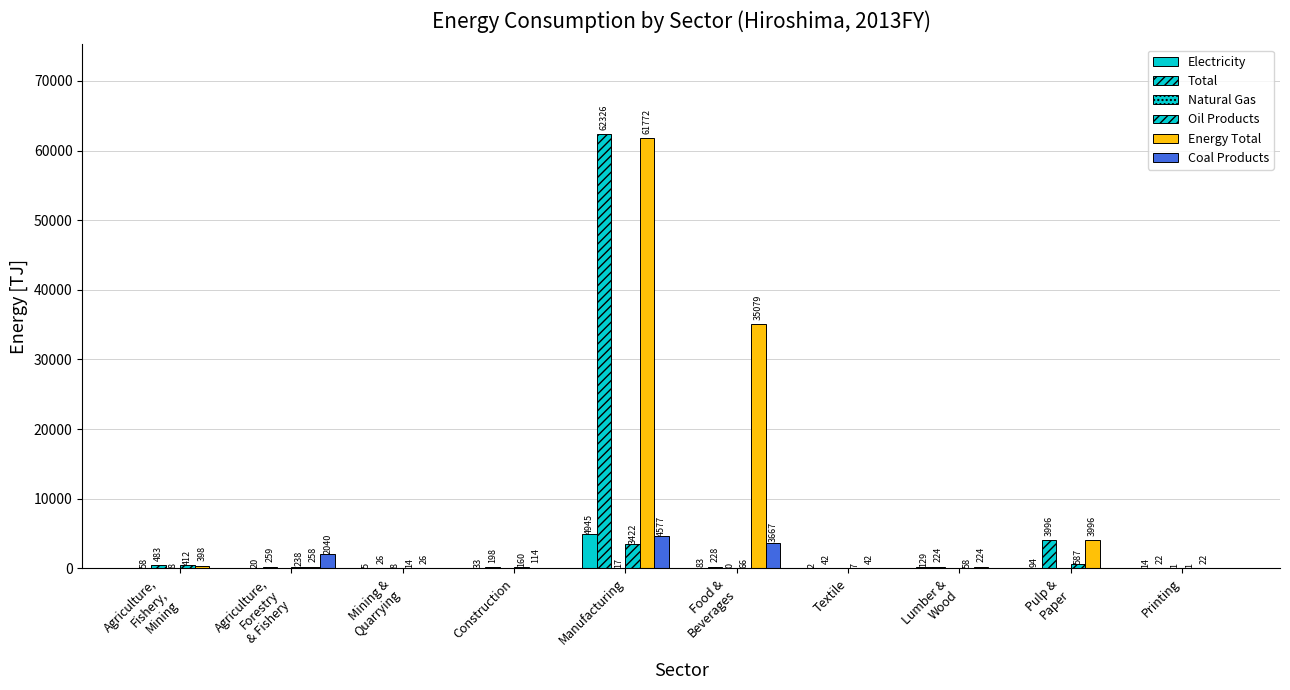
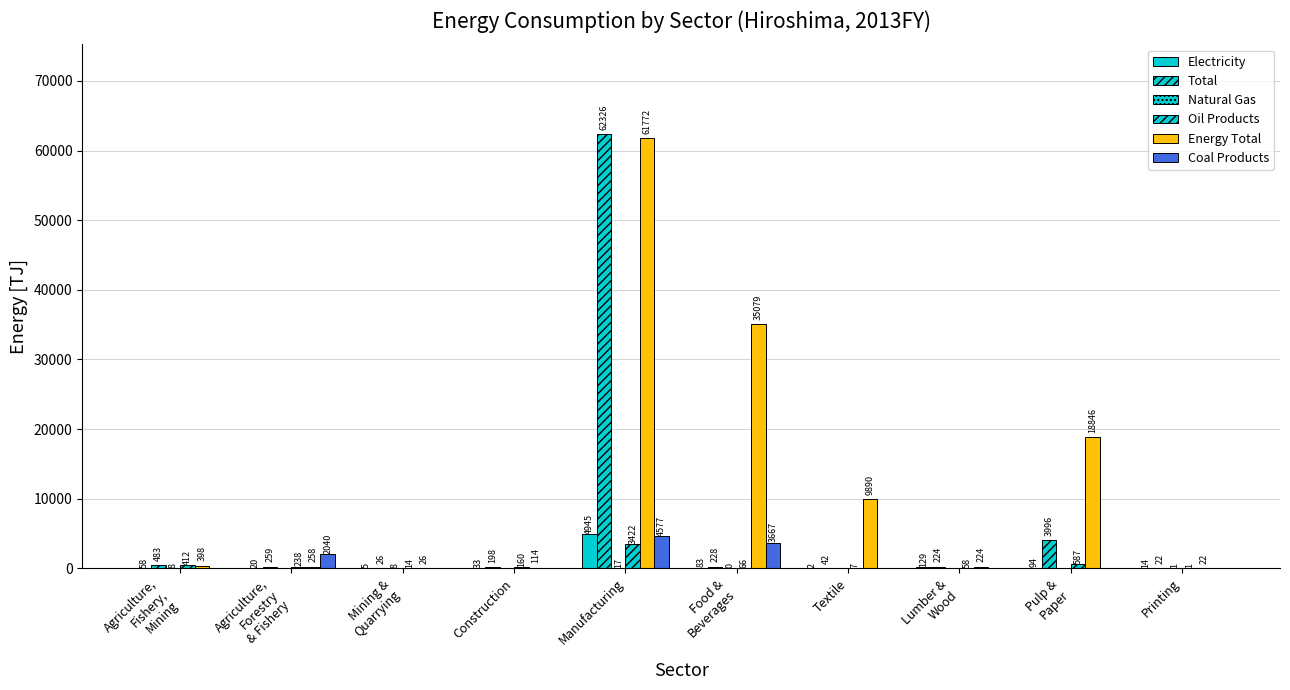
  {
    "Energy Total": {
      "Agriculture, Fishery, Mining": 398,
      "Agriculture, Forestry & Fishery": 258,
      "Mining & Quarrying": 26,
      "Construction": 114,
      "Manufacturing": 61772,
      "Food & Beverages": 35079,
-     "Textile": 42,
+     "Textile": 9890,
      "Lumber & Wood": 224,
-     "Pulp & Paper": 3996,
+     "Pulp & Paper": 18846,
      "Printing": 22
    },
    "Coal Products": {
      "Agriculture, Forestry & Fishery": 2040,
      "Manufacturing": 4577,
      "Food & Beverages": 3667
    }
  }
